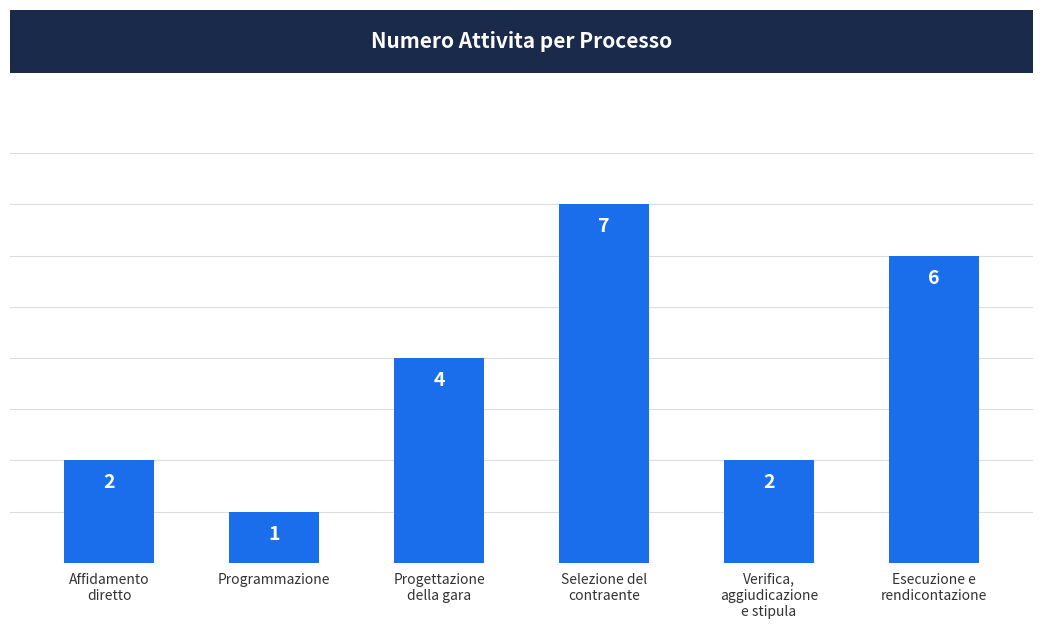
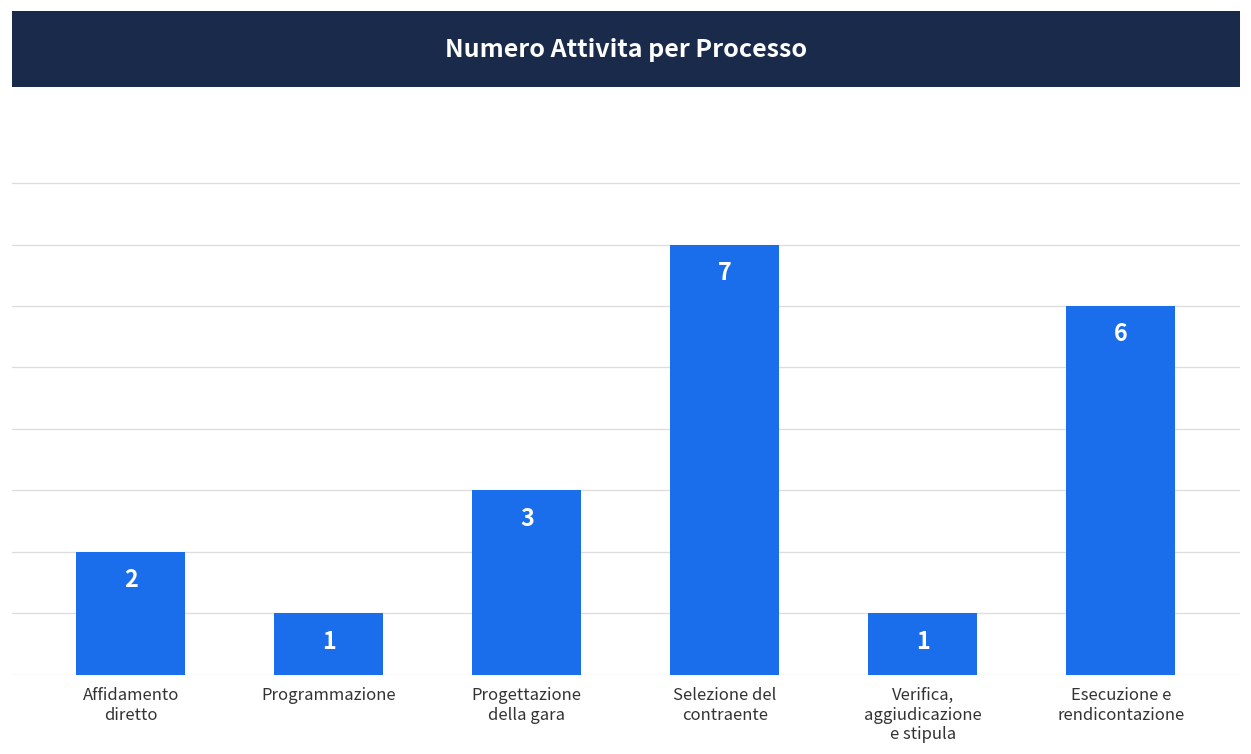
  {
    "Affidamento diretto": 2,
    "Programmazione": 1,
-   "Progettazione della gara": 4,
+   "Progettazione della gara": 3,
    "Selezione del contraente": 7,
-   "Verifica, aggiudicazione e stipula": 2,
+   "Verifica, aggiudicazione e stipula": 1,
    "Esecuzione e rendicontazione": 6
  }
